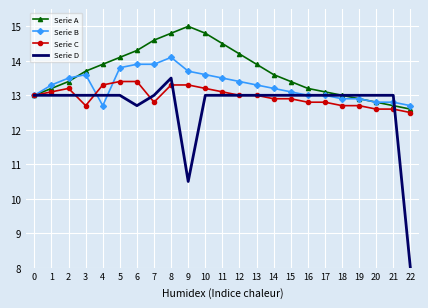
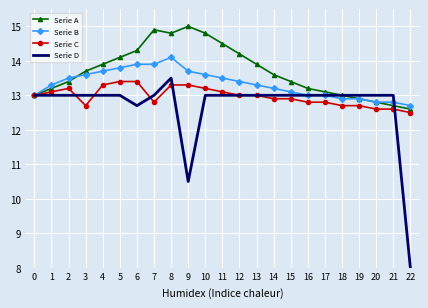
  {
    "Serie A": {
      "1": 13.2,
      "2": 13.4,
      "3": 13.7,
      "4": 13.9,
      "5": 14.1,
      "6": 14.3,
-     "7": 14.6,
+     "7": 14.9,
      "8": 14.8,
      "9": 15.0,
      "10": 14.8,
      "11": 14.5,
      "12": 14.2,
      "13": 13.9,
      "14": 13.6,
      "15": 13.4,
      "16": 13.2,
      "17": 13.1,
      "21": 12.7,
      "22": 12.6
    },
    "Serie B": {
      "1": 13.3,
      "2": 13.5,
      "3": 13.6,
-     "4": 12.7,
+     "4": 13.7,
      "5": 13.8,
      "6": 13.9,
      "7": 13.9,
      "8": 14.1,
      "9": 13.7,
      "10": 13.6,
      "11": 13.5,
      "12": 13.4,
      "13": 13.3,
      "14": 13.2,
      "15": 13.1,
      "18": 12.9,
      "21": 12.8,
      "22": 12.7
    },
    "Serie C": {
      "1": 13.1,
      "2": 13.2,
      "3": 12.7,
      "4": 13.3,
      "5": 13.4,
      "6": 13.4,
      "7": 12.8,
      "8": 13.3,
      "9": 13.3,
      "10": 13.2,
      "11": 13.1,
      "14": 12.9,
      "15": 12.9,
      "16": 12.8,
      "17": 12.8,
      "18": 12.7,
      "19": 12.7,
      "20": 12.6,
      "21": 12.6,
      "22": 12.5
    },
    "Serie D": {
      "1": 13.0,
      "2": 13.0,
      "3": 13.0,
      "4": 13.0,
      "5": 13.0,
      "6": 12.7,
      "7": 13.0,
      "8": 13.5,
      "9": 10.5,
      "10": 13.0,
      "11": 13.0,
      "14": 13.0,
      "15": 13.0,
      "19": 13.0,
      "20": 13.0,
      "21": 13.0,
      "22": 8.0
    }
  }
